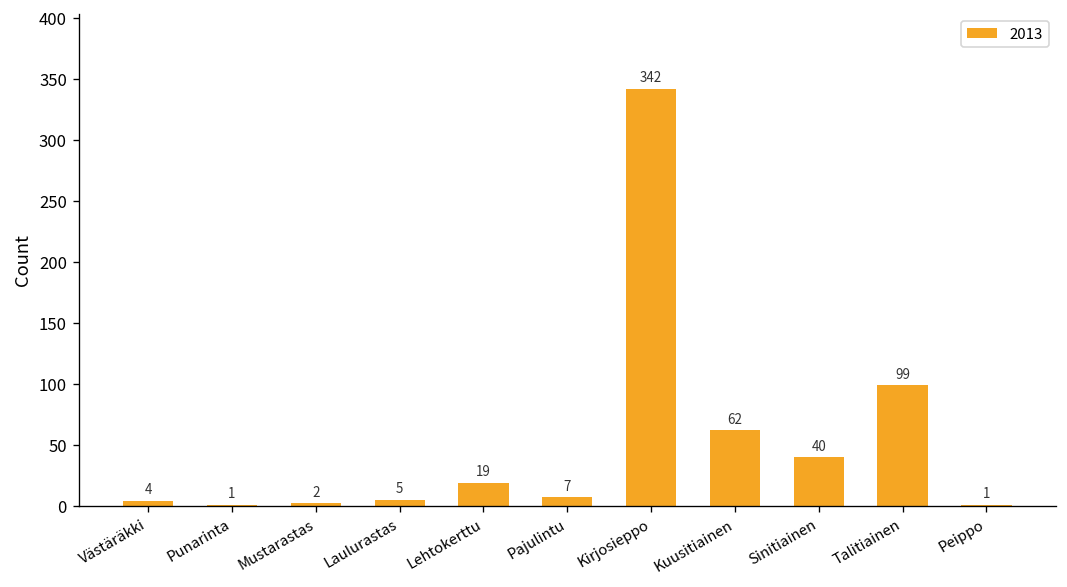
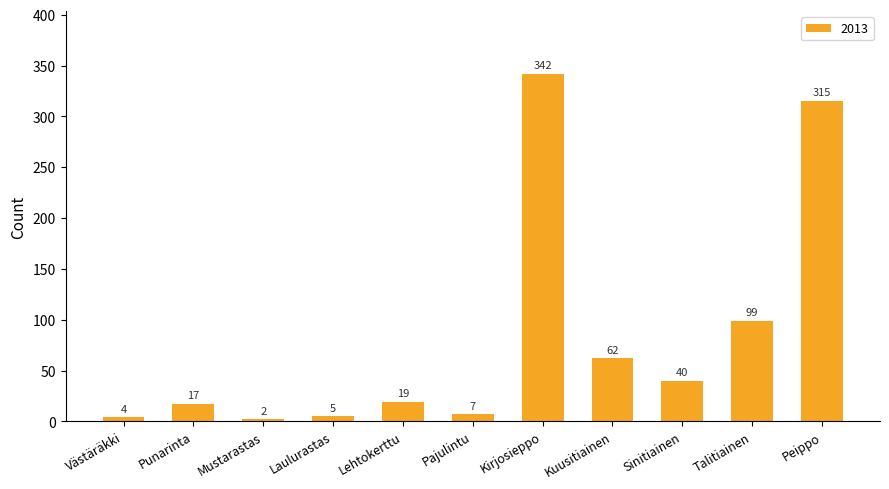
  {
    "Västäräkki": 4,
-   "Punarinta": 1,
+   "Punarinta": 17,
    "Mustarastas": 2,
    "Laulurastas": 5,
    "Lehtokerttu": 19,
    "Pajulintu": 7,
    "Kirjosieppo": 342,
    "Kuusitiainen": 62,
    "Sinitiainen": 40,
    "Talitiainen": 99,
-   "Peippo": 1
+   "Peippo": 315
  }
